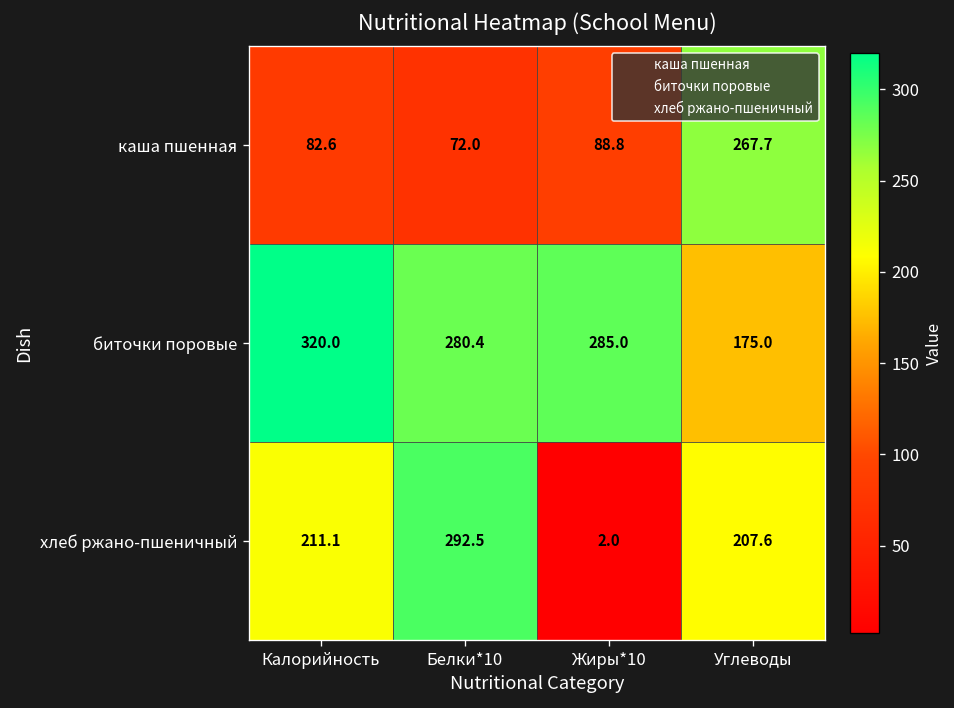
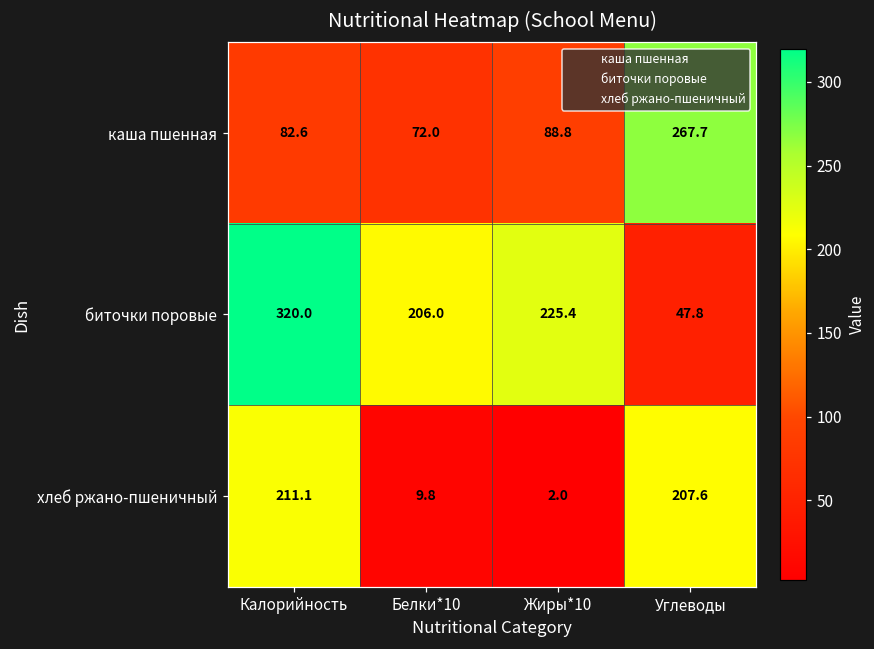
  {
    "каша пшенная": {
      "Калорийность": 82.6,
      "Белки*10": 72.0,
      "Жиры*10": 88.8,
      "Углеводы": 267.7
    },
    "биточки поровые": {
      "Калорийность": 320.0,
-     "Белки*10": 280.4,
-     "Жиры*10": 285.0,
-     "Углеводы": 175.0
+     "Белки*10": 206.0,
+     "Жиры*10": 225.4,
+     "Углеводы": 47.8
    },
    "хлеб ржано-пшеничный": {
      "Калорийность": 211.1,
-     "Белки*10": 292.5,
+     "Белки*10": 9.8,
      "Жиры*10": 2.0,
      "Углеводы": 207.6
    }
  }
